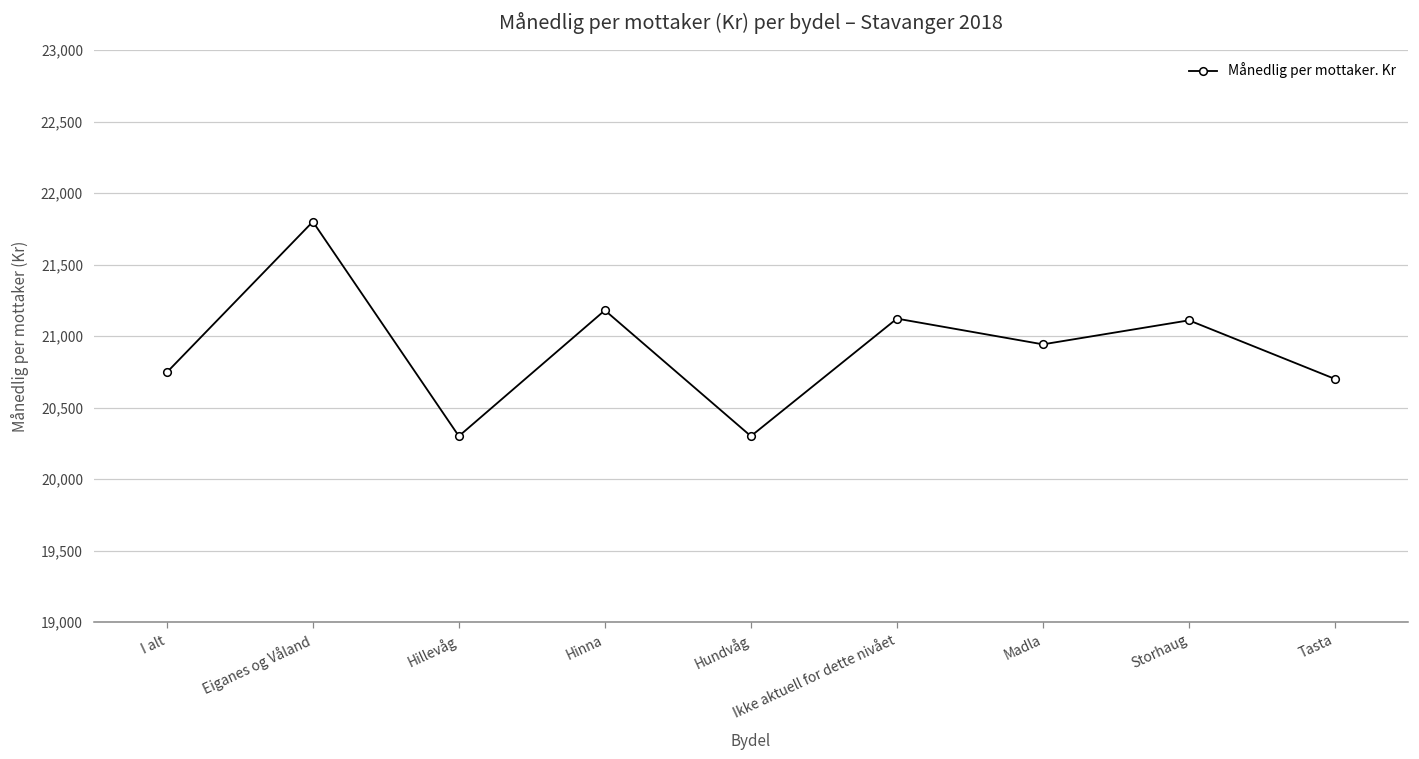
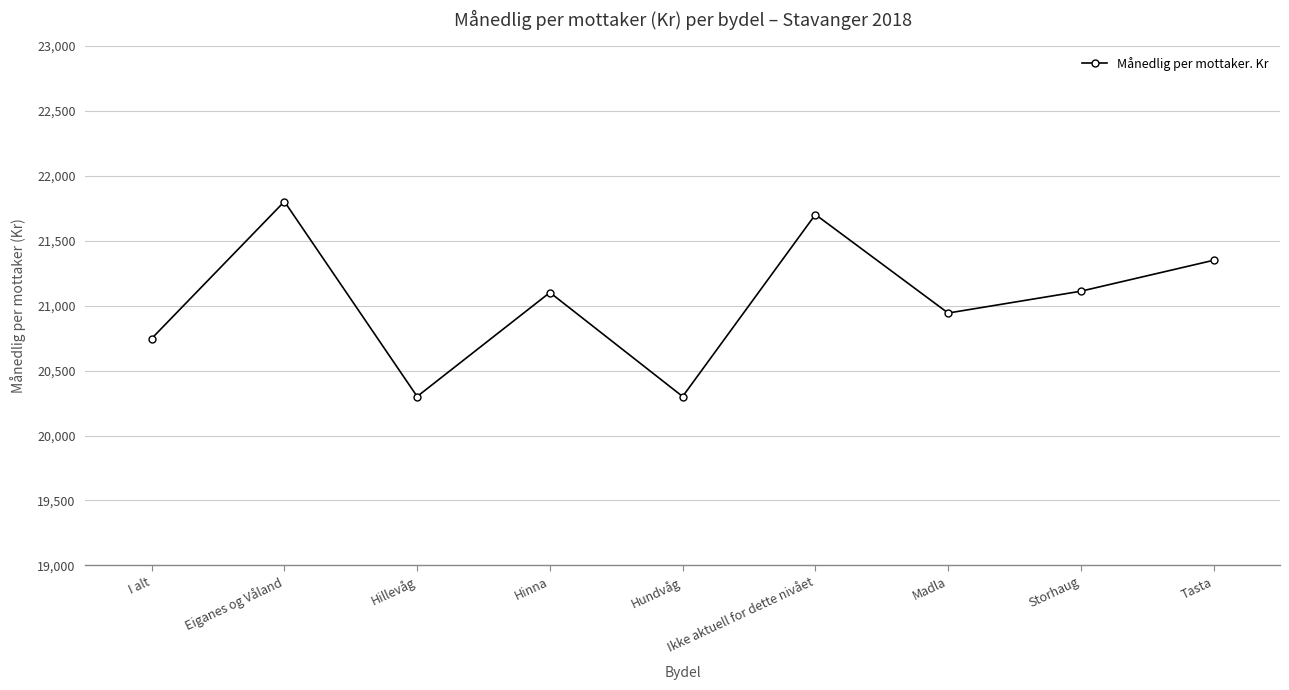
  {
    "I alt": "20,750",
    "Eiganes og Våland": "21,800",
    "Hillevåg": "20,300",
-   "Hinna": "21,180",
+   "Hinna": "21,100",
    "Hundvåg": "20,300",
-   "Ikke aktuell for dette nivået": "21,120",
+   "Ikke aktuell for dette nivået": "21,700",
    "Madla": "20,940",
    "Storhaug": "21,110",
-   "Tasta": "20,700"
+   "Tasta": "21,350"
  }
